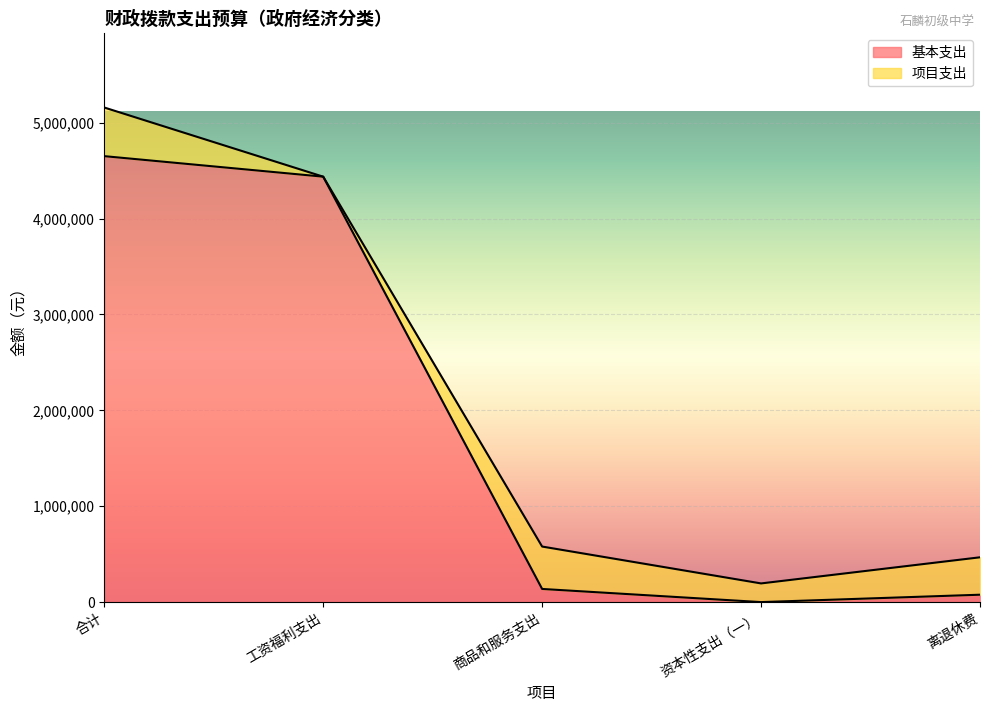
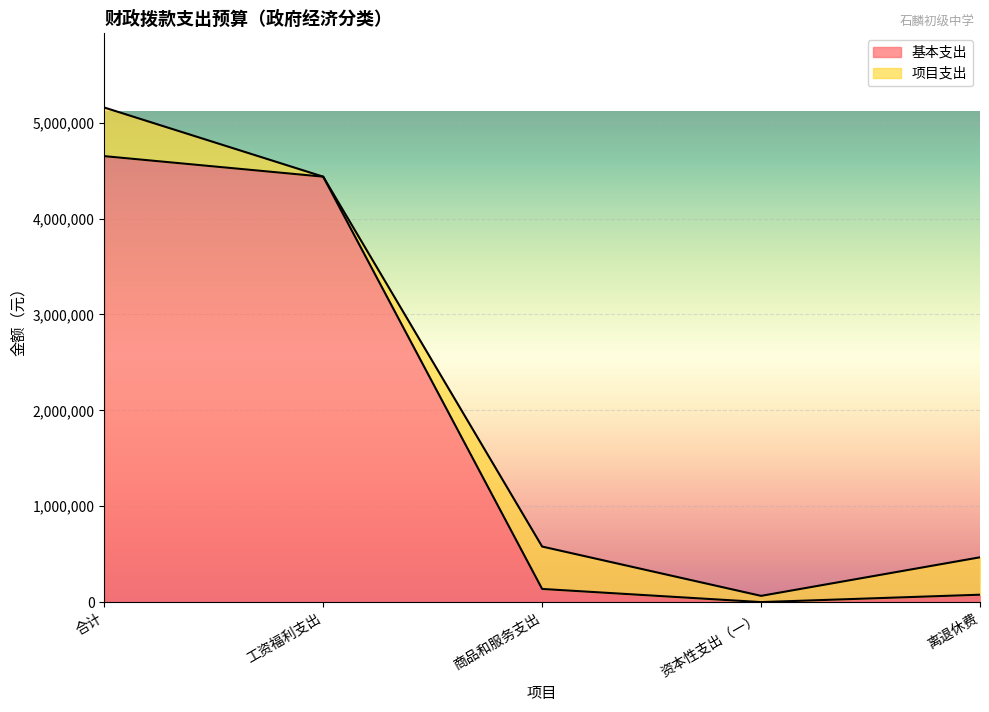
  {
    "基本支出": {
      "合计": "4,700,000",
      "商品和服务支出": "100,000",
      "资本性支出（一）": "0",
      "离退休费": "100,000"
    },
    "项目支出": {
      "合计": "500,000",
      "商品和服务支出": "400,000",
-     "资本性支出（一）": "200,000",
+     "资本性支出（一）": "100,000",
      "离退休费": "400,000"
    }
  }
